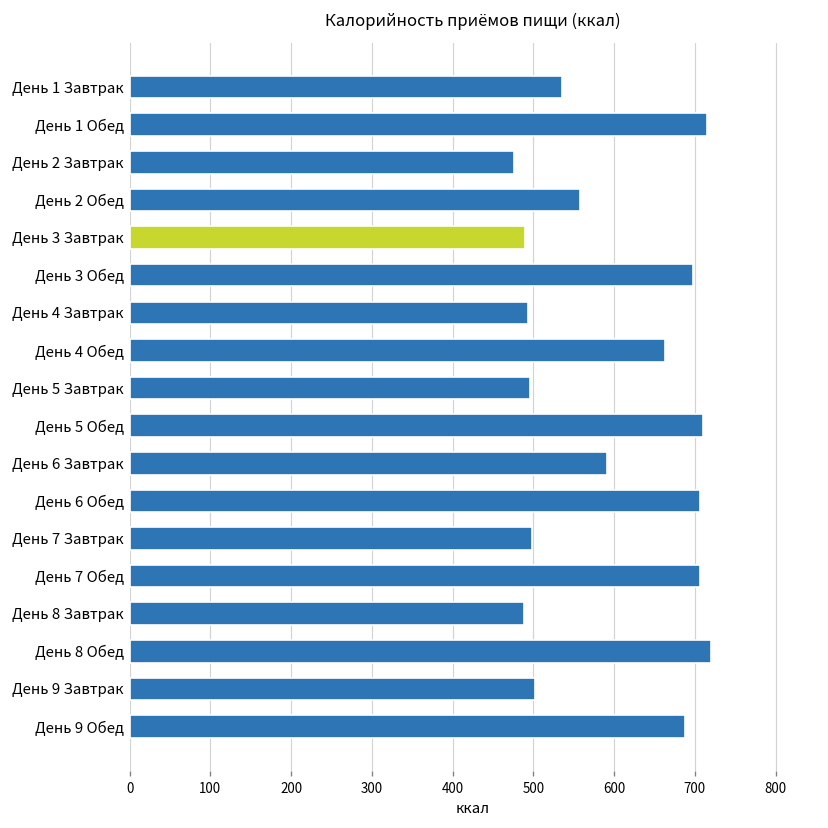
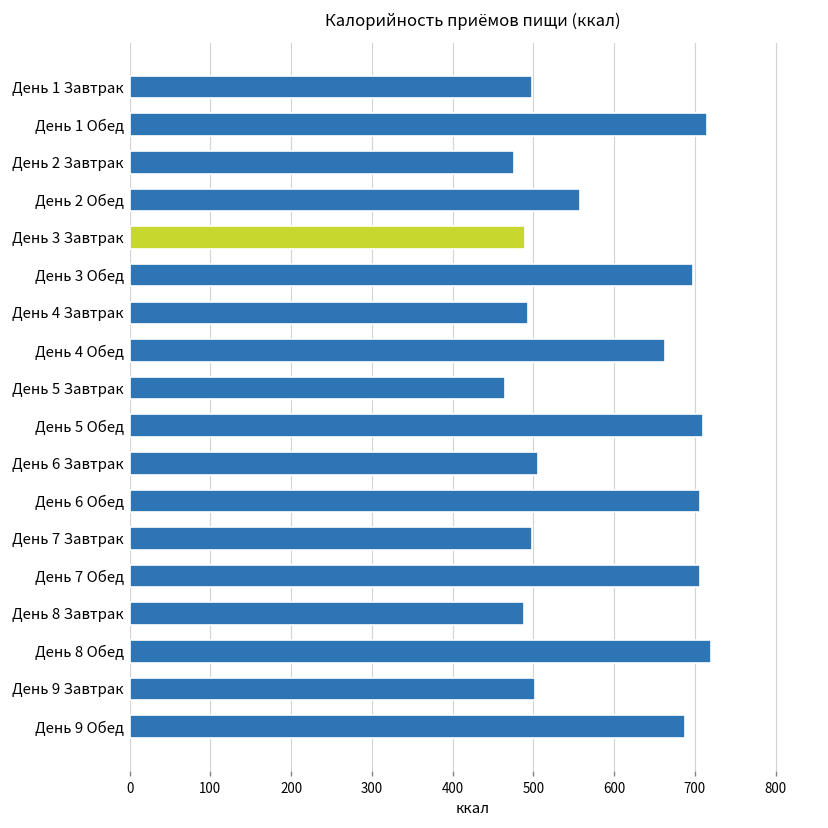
  {
-   "День 1 Завтрак": 540,
+   "День 1 Завтрак": 500,
    "День 1 Обед": 720,
    "День 2 Завтрак": 480,
    "День 2 Обед": 560,
    "День 3 Завтрак": 490,
    "День 3 Обед": 700,
    "День 4 Завтрак": 490,
    "День 4 Обед": 660,
-   "День 5 Завтрак": 500,
+   "День 5 Завтрак": 460,
    "День 5 Обед": 710,
-   "День 6 Завтрак": 590,
+   "День 6 Завтрак": 510,
    "День 6 Обед": 710,
    "День 7 Завтрак": 500,
    "День 7 Обед": 710,
    "День 8 Завтрак": 490,
    "День 8 Обед": 720,
    "День 9 Завтрак": 500,
    "День 9 Обед": 690
  }
